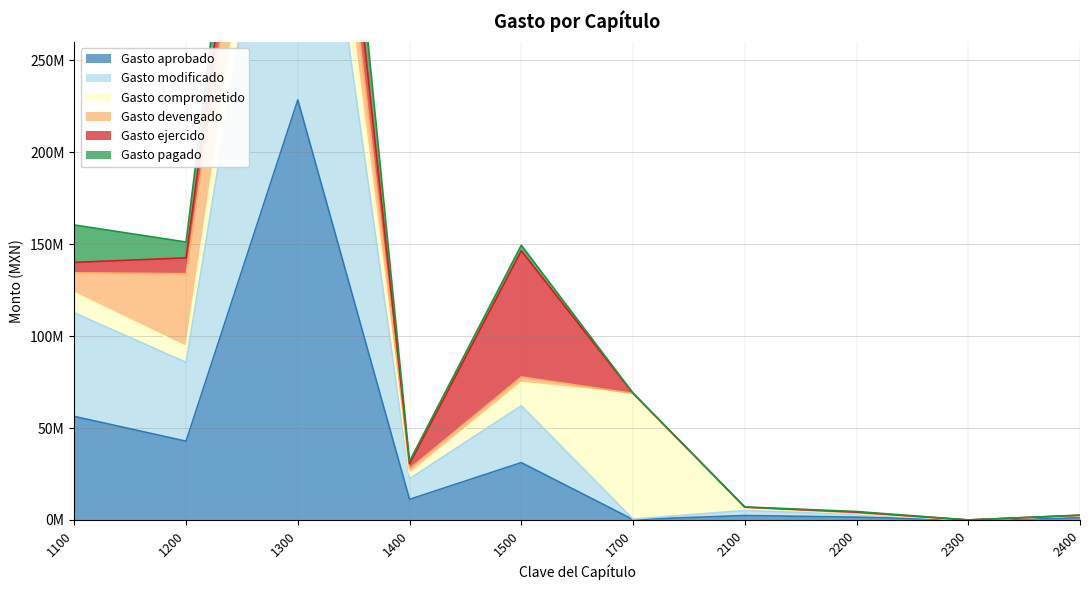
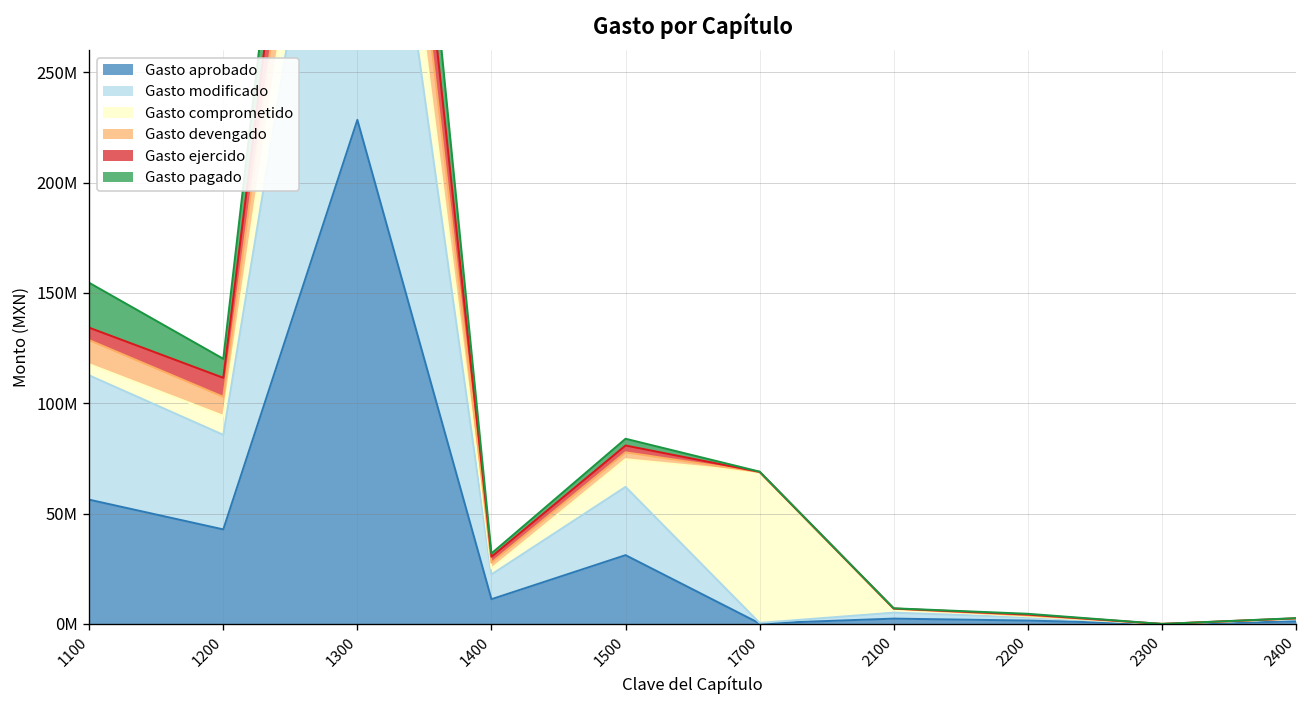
  {
    "Gasto aprobado": {
      "1100": 56000000,
      "1200": 43000000,
      "1300": 228000000,
      "1400": 11000000,
      "1500": 31000000,
      "2100": 2000000,
      "2200": 2000000
    },
    "Gasto modificado": {
      "1100": 56000000,
      "1200": 43000000,
      "1400": 11000000,
      "1500": 31000000,
      "2100": 3000000
    },
    "Gasto comprometido": {
-     "1100": 11000000,
+     "1100": 5000000,
      "1200": 9000000,
      "1400": 3000000,
      "1500": 13000000
    },
    "Gasto devengado": {
      "1100": 11000000,
-     "1200": 40000000,
+     "1200": 9000000,
      "1400": 3000000,
      "1500": 3000000
    },
    "Gasto ejercido": {
      "1100": 6000000,
      "1200": 9000000,
      "1400": 3000000,
-     "1500": 69000000
+     "1500": 3000000
    },
    "Gasto pagado": {
      "1100": 20000000,
      "1200": 9000000,
      "1400": 1000000,
      "1500": 3000000
    }
  }
